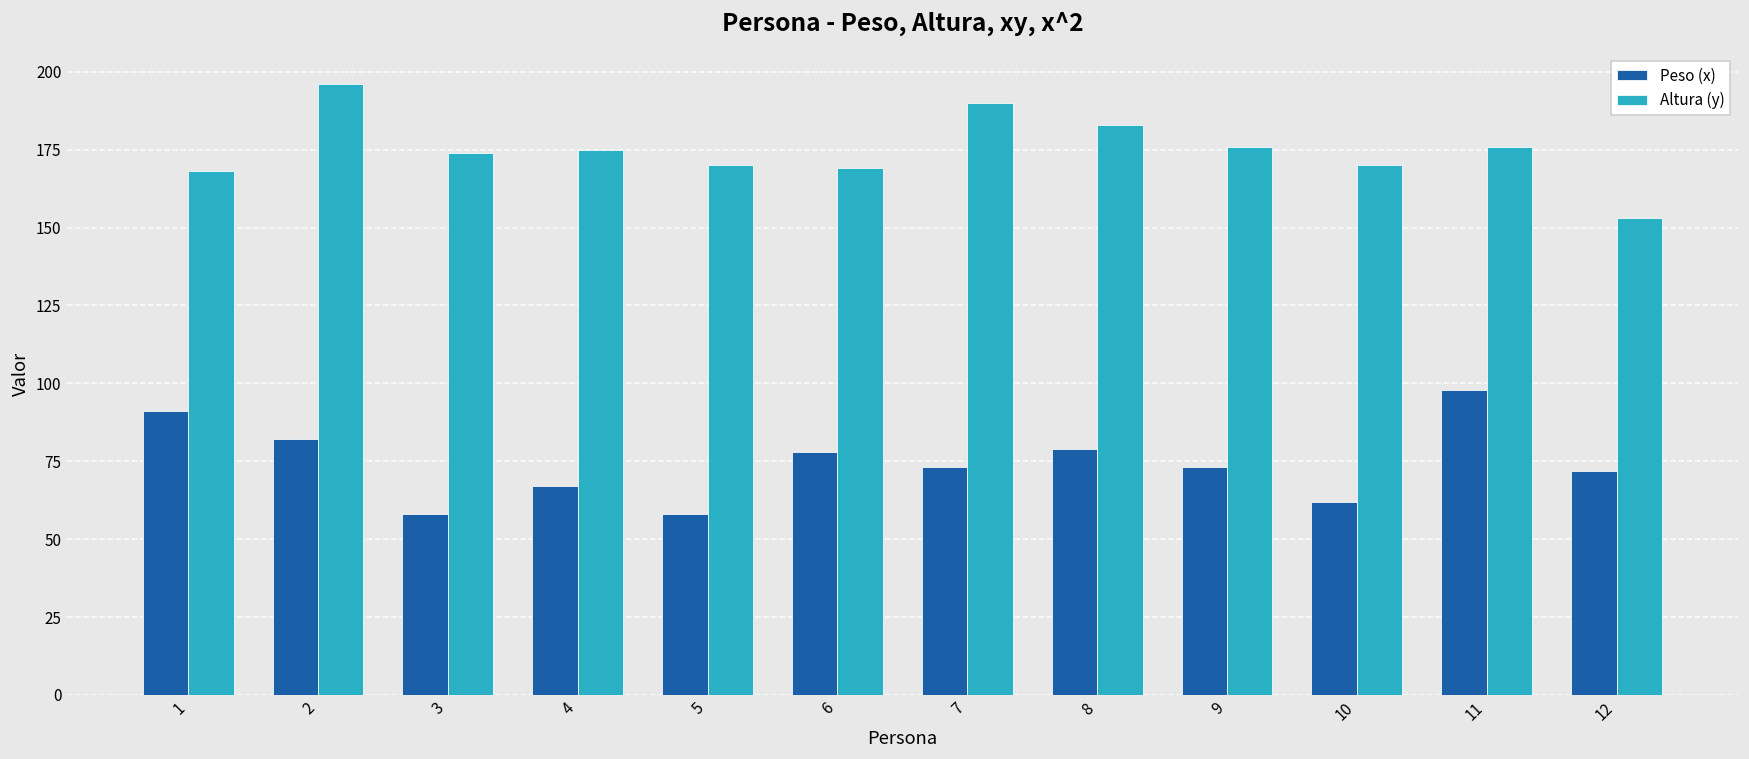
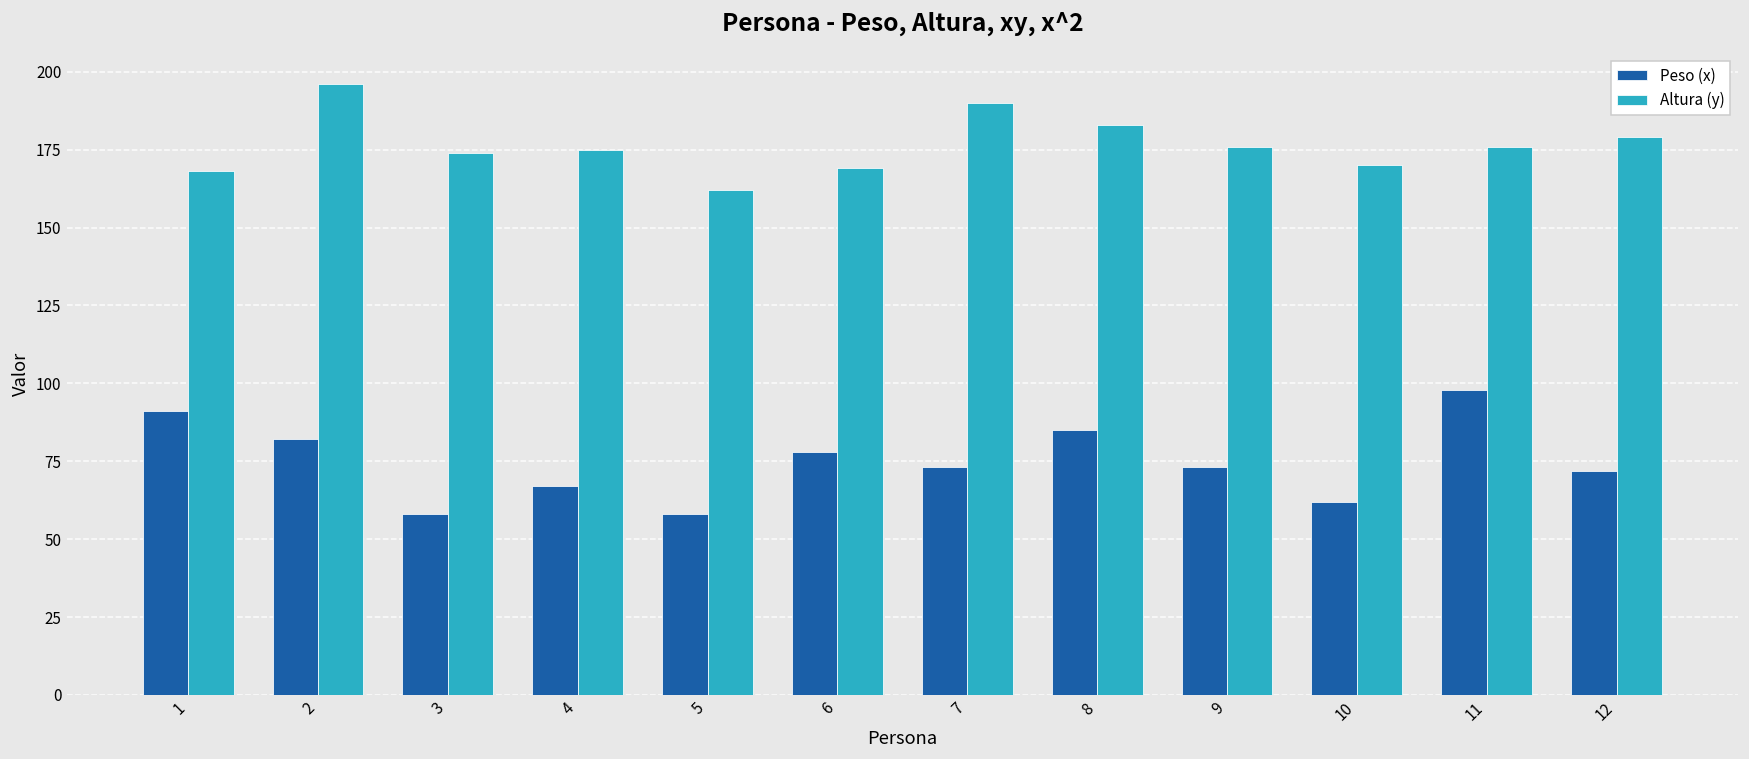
  {
    "Peso (x)": {
      "1": 91,
      "2": 82,
      "3": 58,
      "4": 67,
      "5": 58,
      "6": 78,
      "7": 73,
-     "8": 79,
+     "8": 85,
      "9": 73,
      "10": 62,
      "11": 98,
      "12": 72
    },
    "Altura (y)": {
      "1": 168,
      "2": 196,
      "3": 174,
      "4": 175,
-     "5": 170,
+     "5": 162,
      "6": 169,
      "7": 190,
      "8": 183,
      "9": 176,
      "10": 170,
      "11": 176,
-     "12": 153
+     "12": 179
    }
  }
